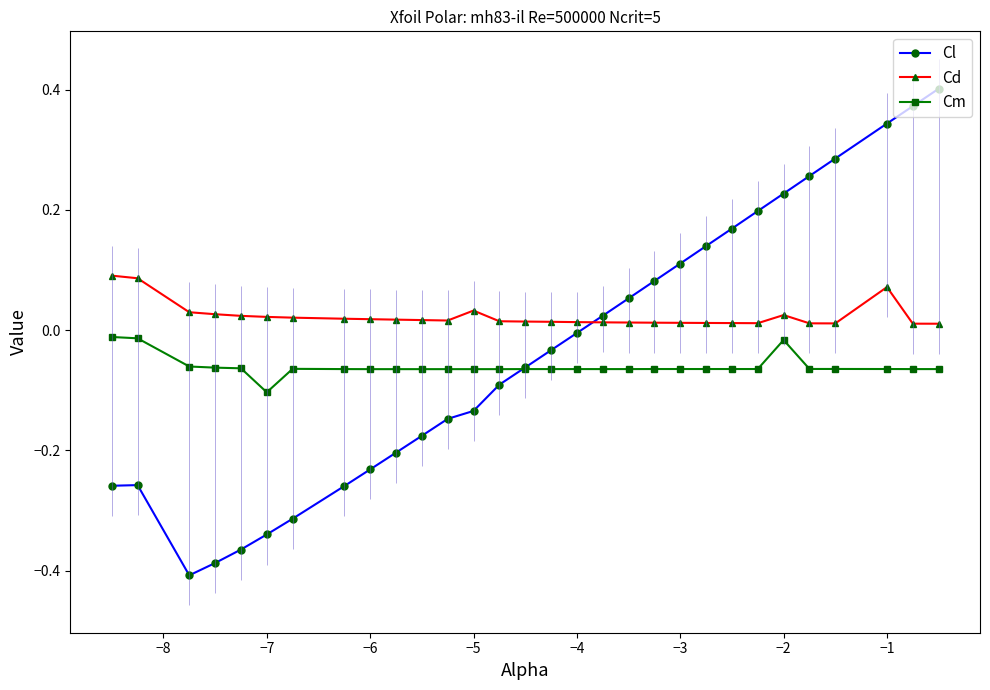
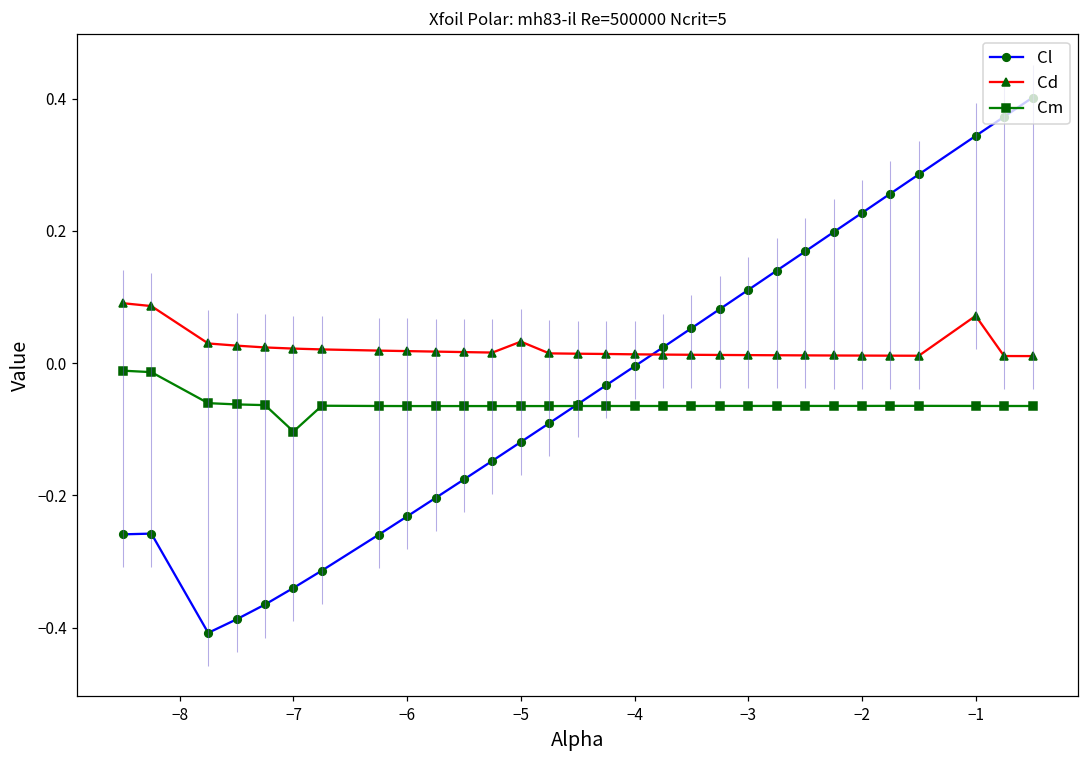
  {
    "Cl": {
      "−7": -0.34,
      "−6": -0.23,
-     "−5": -0.13,
+     "−5": -0.12,
      "−4": 0.00,
      "−3": 0.11,
      "−2": 0.23,
      "−1": 0.34
    },
    "Cd": {
      "−7": 0.02,
      "−6": 0.02,
      "−5": 0.03,
      "−4": 0.01,
      "−3": 0.01,
-     "−2": 0.03,
+     "−2": 0.01,
      "−1": 0.07
    },
    "Cm": {
      "−7": -0.10,
      "−6": -0.06,
      "−5": -0.06,
      "−4": -0.06,
      "−3": -0.06,
-     "−2": -0.02,
+     "−2": -0.06,
      "−1": -0.06
    }
  }
